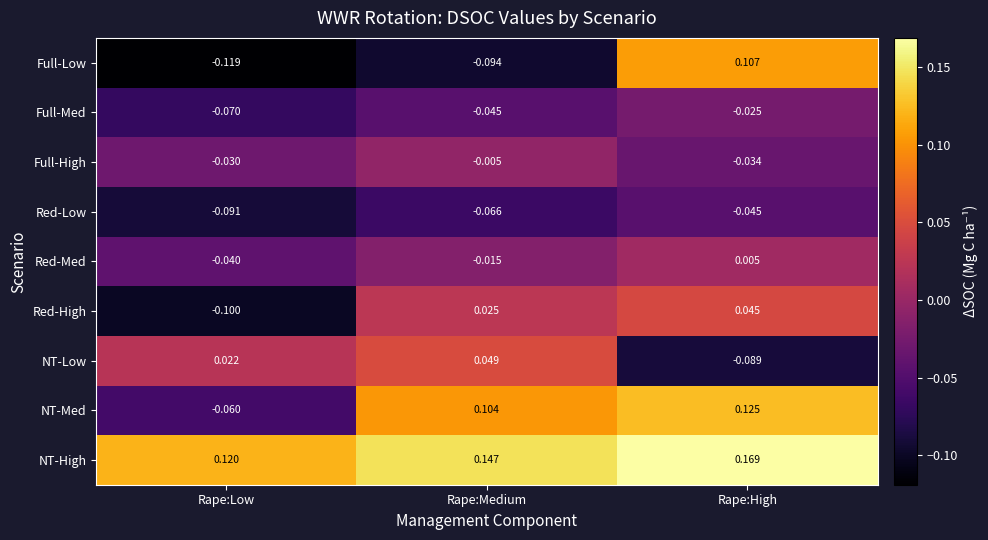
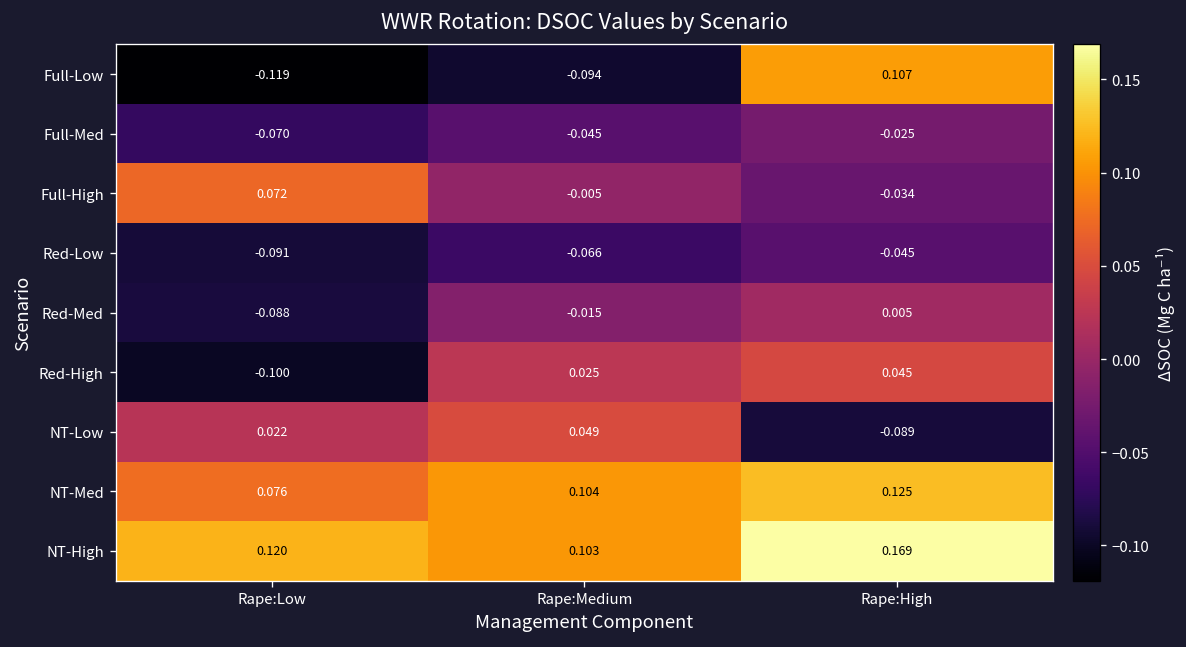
  {
    "Full-Low": {
      "Rape:Low": -0.119,
      "Rape:Medium": -0.094,
      "Rape:High": 0.107
    },
    "Full-Med": {
      "Rape:Low": -0.070,
      "Rape:Medium": -0.045,
      "Rape:High": -0.025
    },
    "Full-High": {
-     "Rape:Low": -0.030,
+     "Rape:Low": 0.072,
      "Rape:Medium": -0.005,
      "Rape:High": -0.034
    },
    "Red-Low": {
      "Rape:Low": -0.091,
      "Rape:Medium": -0.066,
      "Rape:High": -0.045
    },
    "Red-Med": {
-     "Rape:Low": -0.040,
+     "Rape:Low": -0.088,
      "Rape:Medium": -0.015,
      "Rape:High": 0.005
    },
    "Red-High": {
      "Rape:Low": -0.100,
      "Rape:Medium": 0.025,
      "Rape:High": 0.045
    },
    "NT-Low": {
      "Rape:Low": 0.022,
      "Rape:Medium": 0.049,
      "Rape:High": -0.089
    },
    "NT-Med": {
-     "Rape:Low": -0.060,
+     "Rape:Low": 0.076,
      "Rape:Medium": 0.104,
      "Rape:High": 0.125
    },
    "NT-High": {
      "Rape:Low": 0.120,
-     "Rape:Medium": 0.147,
+     "Rape:Medium": 0.103,
      "Rape:High": 0.169
    }
  }
